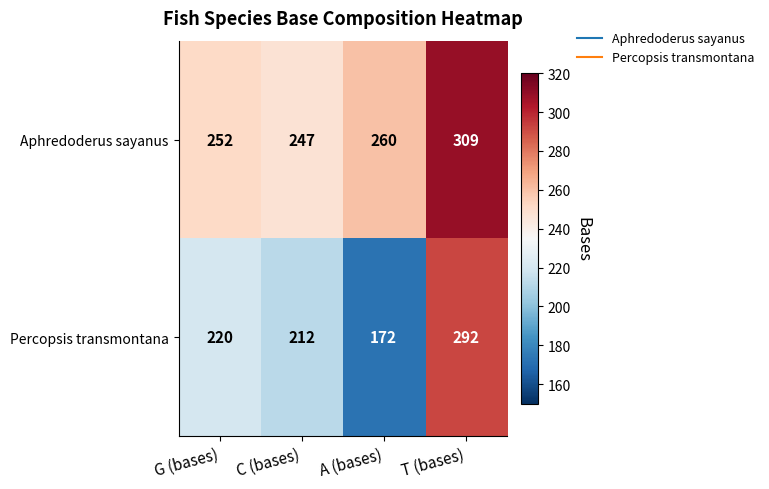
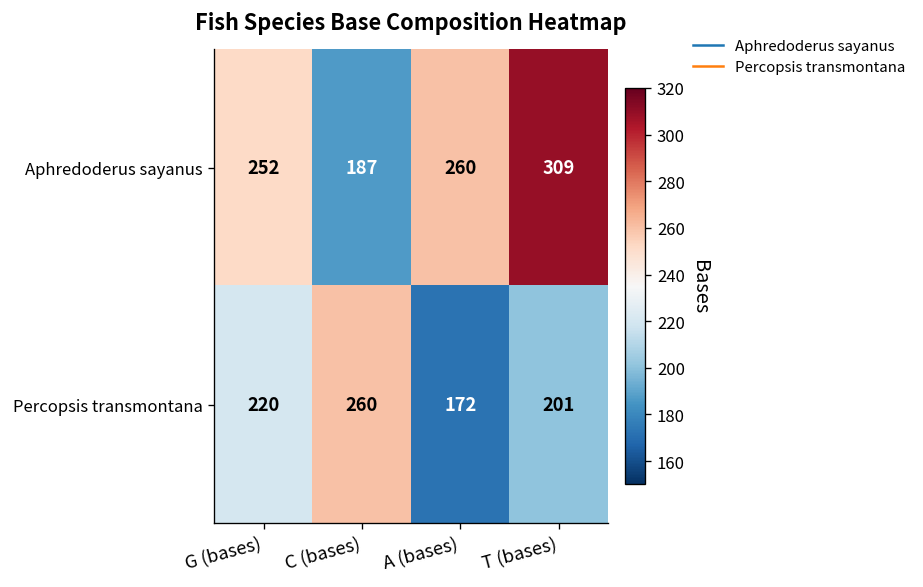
  {
    "Aphredoderus sayanus": {
      "G (bases)": 252,
-     "C (bases)": 247,
+     "C (bases)": 187,
      "A (bases)": 260,
      "T (bases)": 309
    },
    "Percopsis transmontana": {
      "G (bases)": 220,
-     "C (bases)": 212,
+     "C (bases)": 260,
      "A (bases)": 172,
-     "T (bases)": 292
+     "T (bases)": 201
    }
  }
